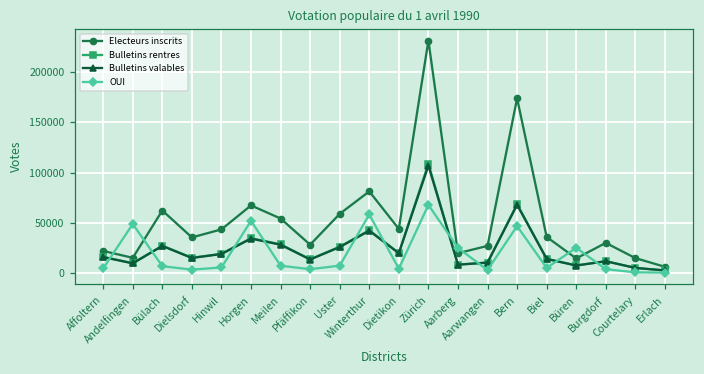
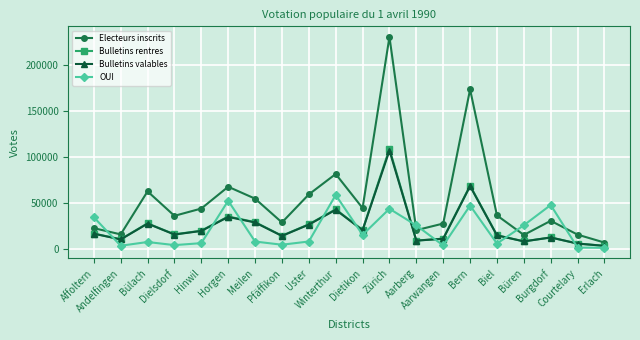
  {
    "OUI": {
-     "Affoltern": 0,
-     "Andelfingen": 50000,
+     "Affoltern": 30000,
+     "Andelfingen": 0,
      "Bülach": 10000,
      "Dielsdorf": 0,
      "Hinwil": 10000,
      "Horgen": 50000,
      "Meilen": 10000,
      "Pfäffikon": 0,
      "Uster": 10000,
      "Winterthur": 60000,
-     "Dietikon": 0,
-     "Zürich": 70000,
+     "Dietikon": 10000,
+     "Zürich": 40000,
      "Aarberg": 30000,
      "Aarwangen": 0,
      "Bern": 50000,
      "Biel": 10000,
      "Büren": 30000,
-     "Burgdorf": 0,
+     "Burgdorf": 50000,
      "Courtelary": 0
    }
  }
